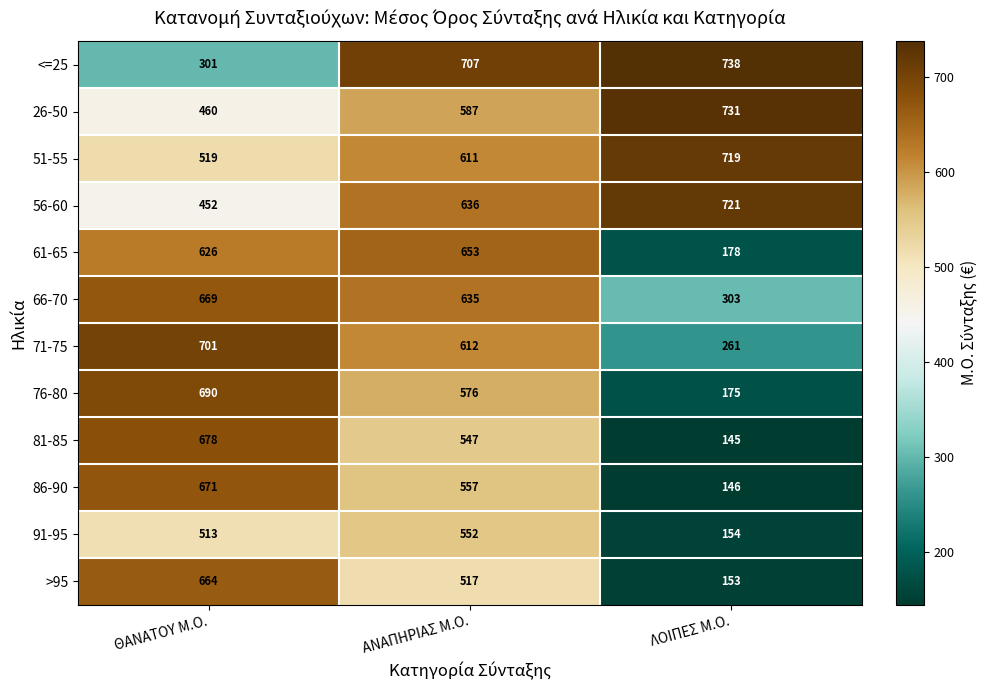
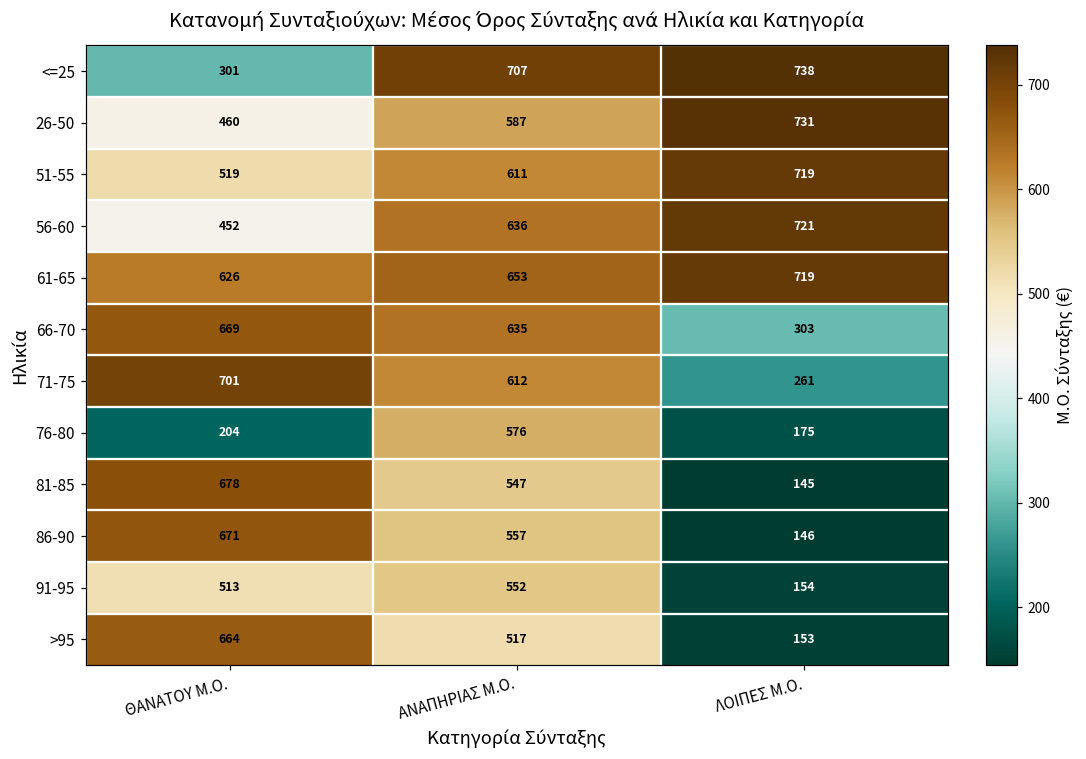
  {
    "<=25": {
      "ΘΑΝΑΤΟΥ Μ.Ο.": 301,
      "ΑΝΑΠΗΡΙΑΣ Μ.Ο.": 707,
      "ΛΟΙΠΕΣ Μ.Ο.": 738
    },
    "26-50": {
      "ΘΑΝΑΤΟΥ Μ.Ο.": 460,
      "ΑΝΑΠΗΡΙΑΣ Μ.Ο.": 587,
      "ΛΟΙΠΕΣ Μ.Ο.": 731
    },
    "51-55": {
      "ΘΑΝΑΤΟΥ Μ.Ο.": 519,
      "ΑΝΑΠΗΡΙΑΣ Μ.Ο.": 611,
      "ΛΟΙΠΕΣ Μ.Ο.": 719
    },
    "56-60": {
      "ΘΑΝΑΤΟΥ Μ.Ο.": 452,
      "ΑΝΑΠΗΡΙΑΣ Μ.Ο.": 636,
      "ΛΟΙΠΕΣ Μ.Ο.": 721
    },
    "61-65": {
      "ΘΑΝΑΤΟΥ Μ.Ο.": 626,
      "ΑΝΑΠΗΡΙΑΣ Μ.Ο.": 653,
-     "ΛΟΙΠΕΣ Μ.Ο.": 178
+     "ΛΟΙΠΕΣ Μ.Ο.": 719
    },
    "66-70": {
      "ΘΑΝΑΤΟΥ Μ.Ο.": 669,
      "ΑΝΑΠΗΡΙΑΣ Μ.Ο.": 635,
      "ΛΟΙΠΕΣ Μ.Ο.": 303
    },
    "71-75": {
      "ΘΑΝΑΤΟΥ Μ.Ο.": 701,
      "ΑΝΑΠΗΡΙΑΣ Μ.Ο.": 612,
      "ΛΟΙΠΕΣ Μ.Ο.": 261
    },
    "76-80": {
-     "ΘΑΝΑΤΟΥ Μ.Ο.": 690,
+     "ΘΑΝΑΤΟΥ Μ.Ο.": 204,
      "ΑΝΑΠΗΡΙΑΣ Μ.Ο.": 576,
      "ΛΟΙΠΕΣ Μ.Ο.": 175
    },
    "81-85": {
      "ΘΑΝΑΤΟΥ Μ.Ο.": 678,
      "ΑΝΑΠΗΡΙΑΣ Μ.Ο.": 547,
      "ΛΟΙΠΕΣ Μ.Ο.": 145
    },
    "86-90": {
      "ΘΑΝΑΤΟΥ Μ.Ο.": 671,
      "ΑΝΑΠΗΡΙΑΣ Μ.Ο.": 557,
      "ΛΟΙΠΕΣ Μ.Ο.": 146
    },
    "91-95": {
      "ΘΑΝΑΤΟΥ Μ.Ο.": 513,
      "ΑΝΑΠΗΡΙΑΣ Μ.Ο.": 552,
      "ΛΟΙΠΕΣ Μ.Ο.": 154
    },
    ">95": {
      "ΘΑΝΑΤΟΥ Μ.Ο.": 664,
      "ΑΝΑΠΗΡΙΑΣ Μ.Ο.": 517,
      "ΛΟΙΠΕΣ Μ.Ο.": 153
    }
  }
